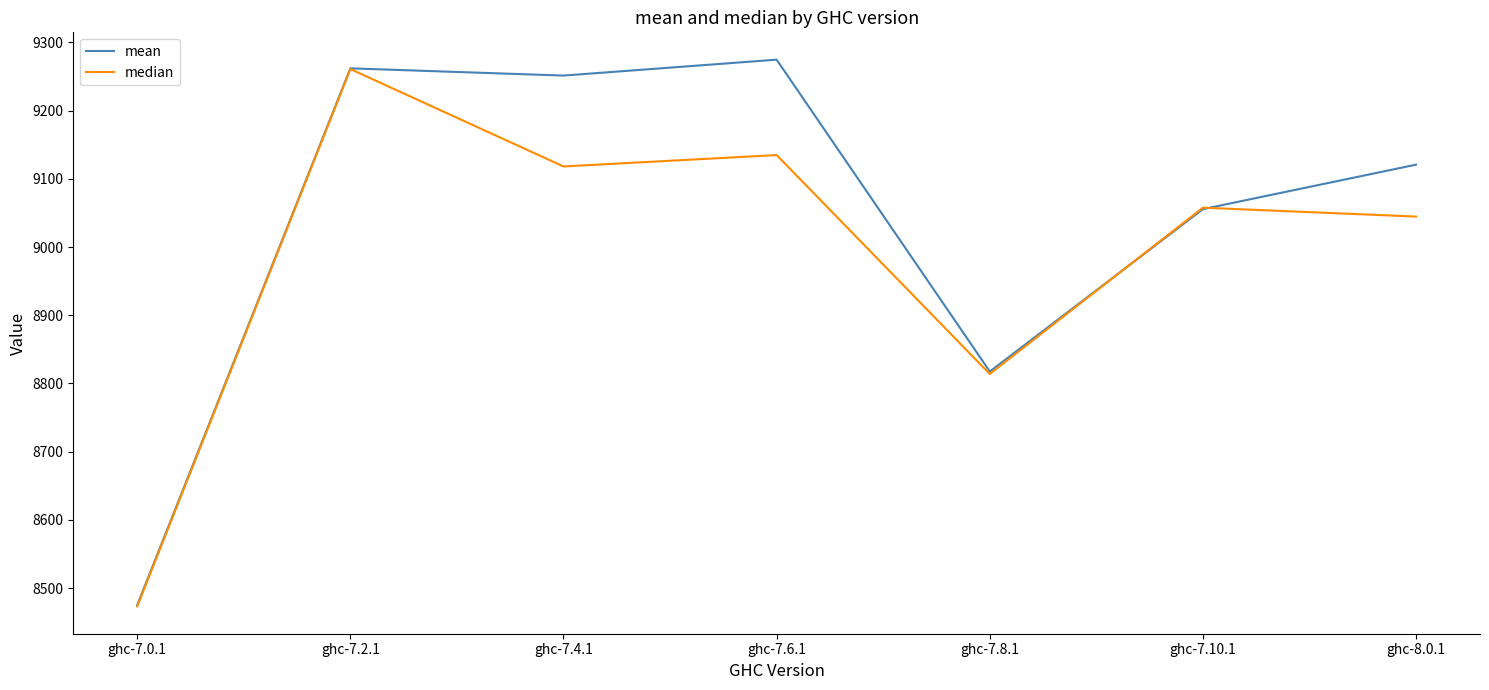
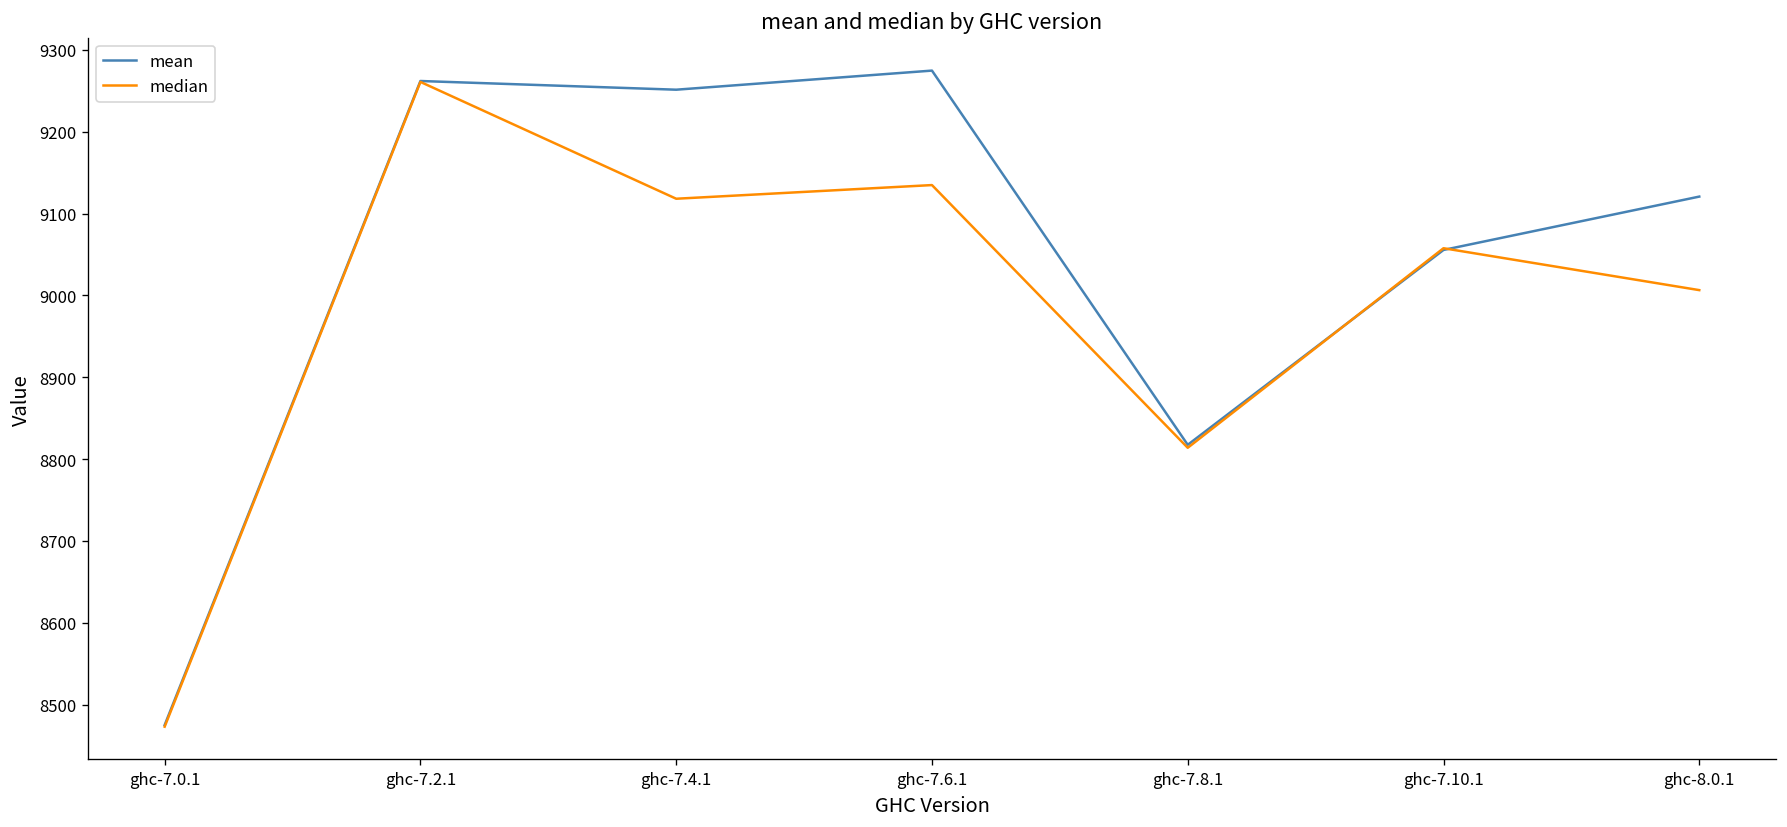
  {
    "mean": {
      "ghc-7.4.1": 9250,
      "ghc-7.6.1": 9270,
      "ghc-8.0.1": 9120
    },
    "median": {
      "ghc-7.4.1": 9120,
      "ghc-7.6.1": 9130,
-     "ghc-8.0.1": 9040
+     "ghc-8.0.1": 9010
    }
  }
